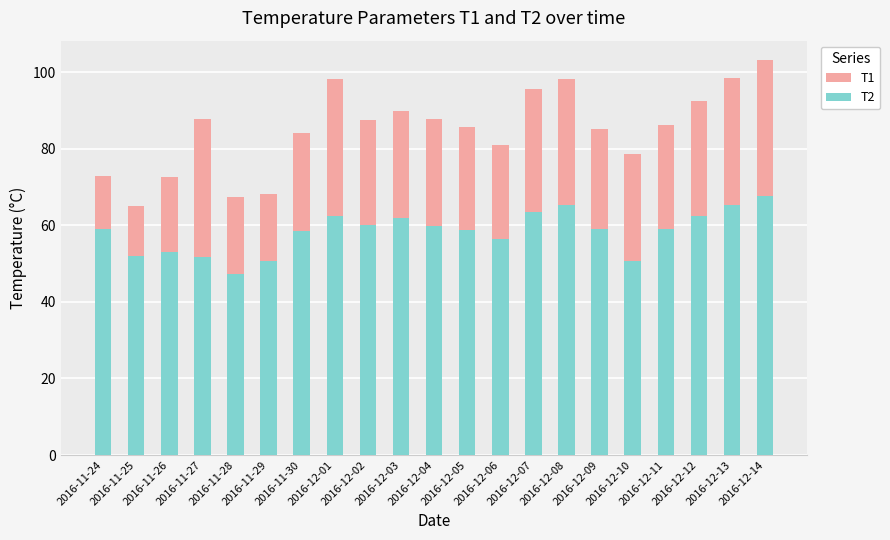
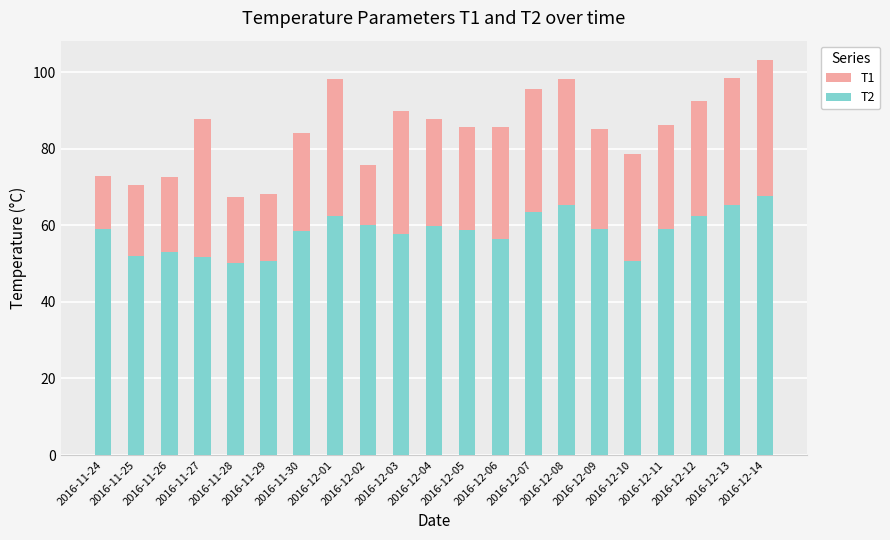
  {
    "T1": {
      "2016-11-24": 73,
-     "2016-11-25": 65,
+     "2016-11-25": 71,
      "2016-11-26": 73,
      "2016-11-27": 88,
      "2016-11-28": 67,
      "2016-11-29": 68,
      "2016-11-30": 84,
      "2016-12-01": 98,
-     "2016-12-02": 87,
+     "2016-12-02": 76,
      "2016-12-03": 90,
      "2016-12-04": 88,
      "2016-12-05": 86,
-     "2016-12-06": 81,
+     "2016-12-06": 86,
      "2016-12-07": 96,
      "2016-12-08": 98,
      "2016-12-09": 85,
      "2016-12-10": 79,
      "2016-12-11": 86,
      "2016-12-12": 92,
      "2016-12-13": 99,
      "2016-12-14": 103
    },
    "T2": {
-     "2016-11-28": 47,
-     "2016-12-03": 62
+     "2016-11-28": 50,
+     "2016-12-03": 58
    }
  }
